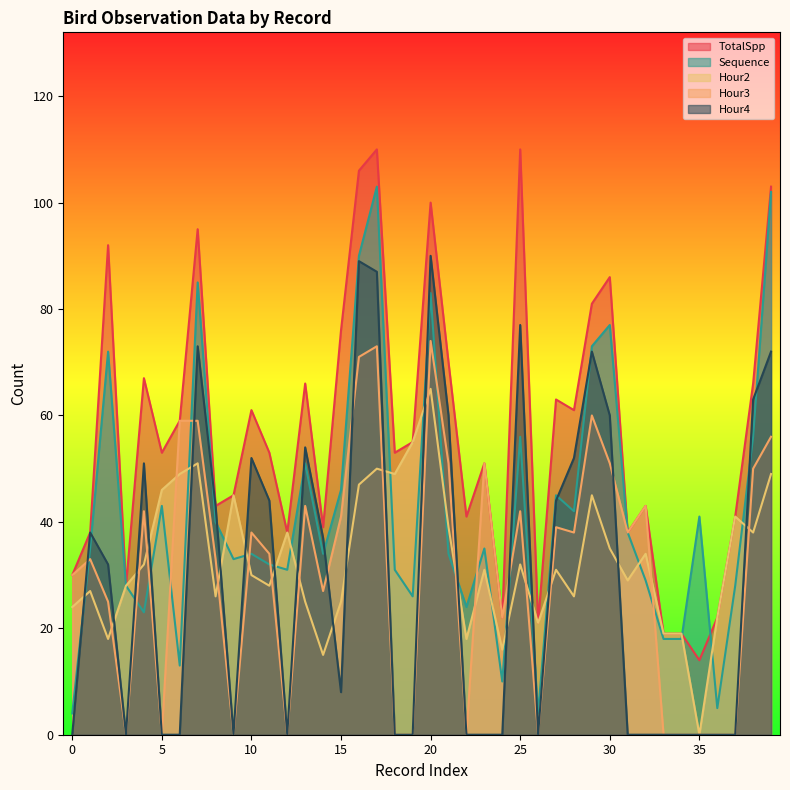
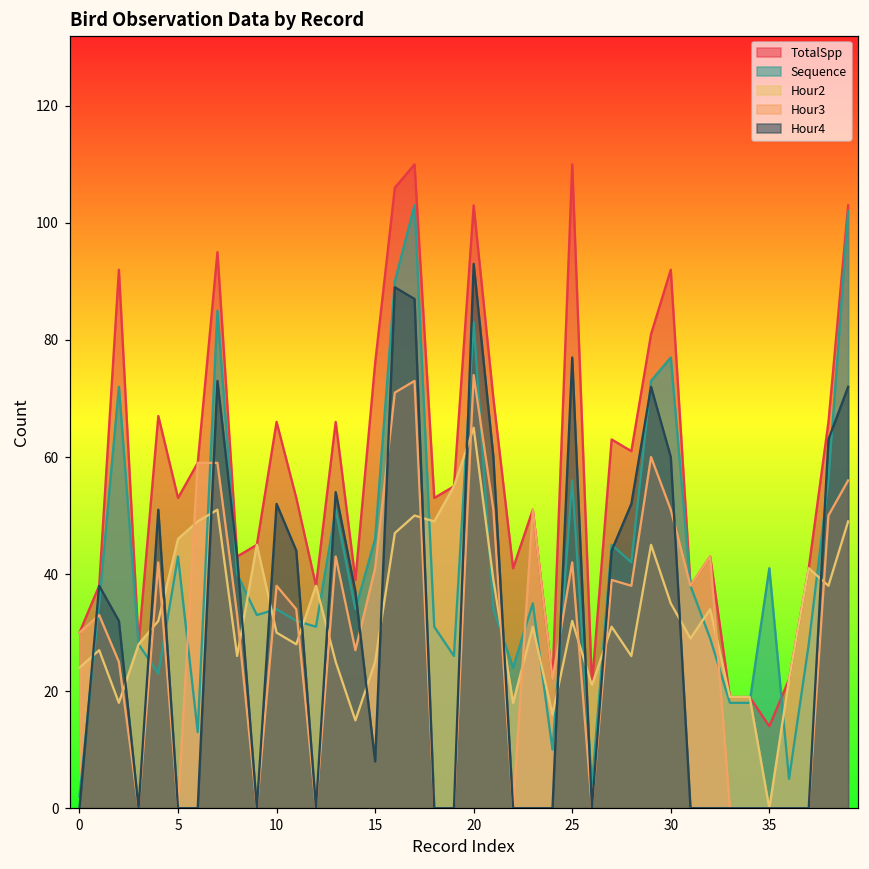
  {
    "TotalSpp": {
      "5": 53,
-     "10": 61,
+     "10": 66,
      "15": 76,
-     "20": 100,
+     "20": 103,
      "25": 110,
-     "30": 86,
+     "30": 92,
      "35": 14
    },
    "Sequence": {
-     "0": 4,
+     "0": 2,
      "5": 43,
      "10": 34,
      "15": 46,
      "20": 83,
      "25": 56,
      "30": 77,
      "35": 41
    },
    "Hour4": {
      "0": 0,
      "10": 52,
      "15": 8,
-     "20": 90,
+     "20": 93,
      "25": 77,
      "30": 60
    }
  }
